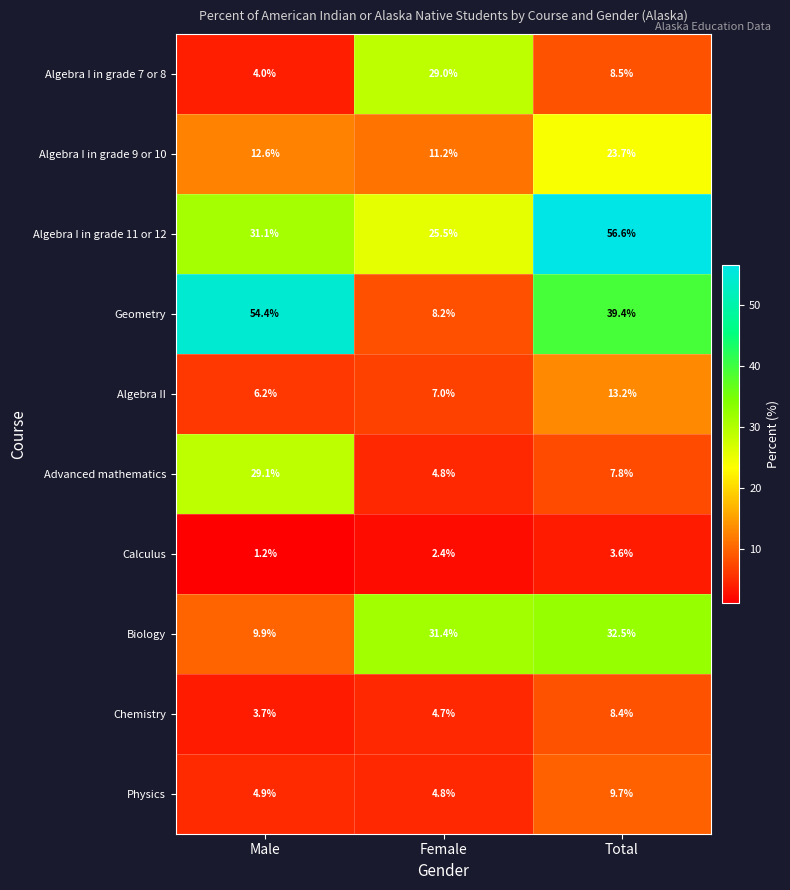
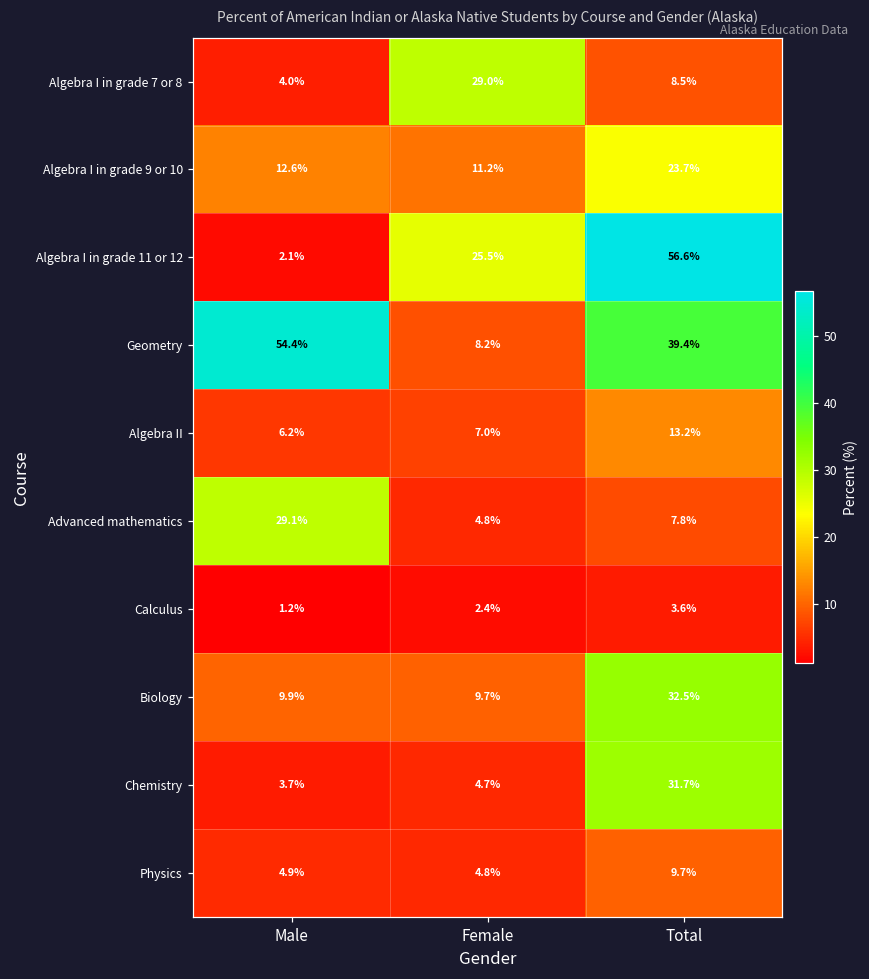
  {
    "Algebra I in grade 7 or 8": {
      "Male": "4.0%",
      "Female": "29.0%",
      "Total": "8.5%"
    },
    "Algebra I in grade 9 or 10": {
      "Male": "12.6%",
      "Female": "11.2%",
      "Total": "23.7%"
    },
    "Algebra I in grade 11 or 12": {
-     "Male": "31.1%",
+     "Male": "2.1%",
      "Female": "25.5%",
      "Total": "56.6%"
    },
    "Geometry": {
      "Male": "54.4%",
      "Female": "8.2%",
      "Total": "39.4%"
    },
    "Algebra II": {
      "Male": "6.2%",
      "Female": "7.0%",
      "Total": "13.2%"
    },
    "Advanced mathematics": {
      "Male": "29.1%",
      "Female": "4.8%",
      "Total": "7.8%"
    },
    "Calculus": {
      "Male": "1.2%",
      "Female": "2.4%",
      "Total": "3.6%"
    },
    "Biology": {
      "Male": "9.9%",
-     "Female": "31.4%",
+     "Female": "9.7%",
      "Total": "32.5%"
    },
    "Chemistry": {
      "Male": "3.7%",
      "Female": "4.7%",
-     "Total": "8.4%"
+     "Total": "31.7%"
    },
    "Physics": {
      "Male": "4.9%",
      "Female": "4.8%",
      "Total": "9.7%"
    }
  }
